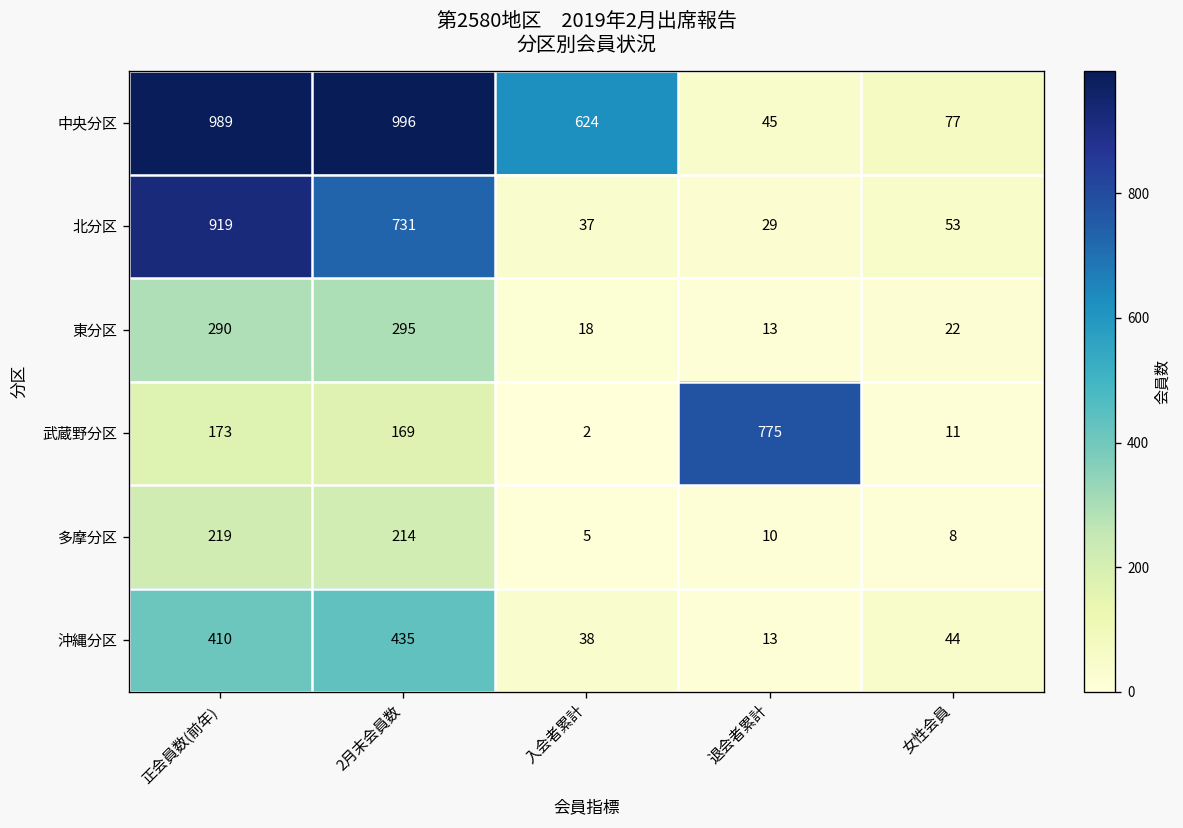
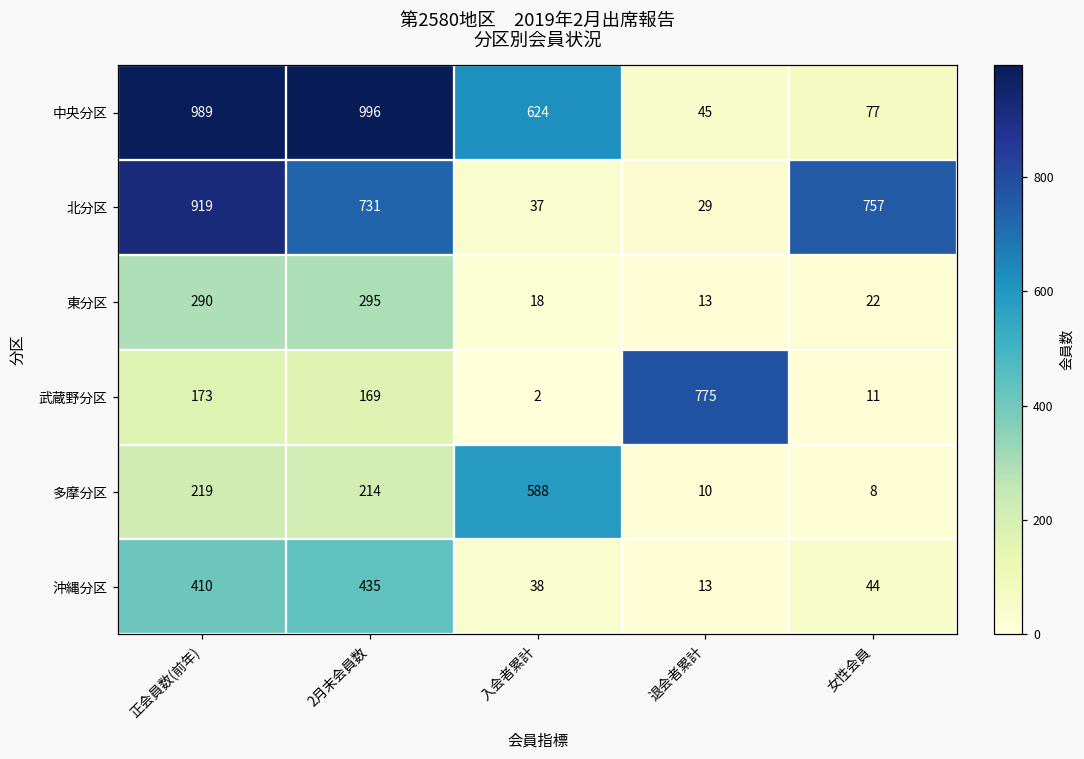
  {
    "中央分区": {
      "正会員数(前年)": 989,
      "2月末会員数": 996,
      "入会者累計": 624,
      "退会者累計": 45,
      "女性会員": 77
    },
    "北分区": {
      "正会員数(前年)": 919,
      "2月末会員数": 731,
      "入会者累計": 37,
      "退会者累計": 29,
-     "女性会員": 53
+     "女性会員": 757
    },
    "東分区": {
      "正会員数(前年)": 290,
      "2月末会員数": 295,
      "入会者累計": 18,
      "退会者累計": 13,
      "女性会員": 22
    },
    "武蔵野分区": {
      "正会員数(前年)": 173,
      "2月末会員数": 169,
      "入会者累計": 2,
      "退会者累計": 775,
      "女性会員": 11
    },
    "多摩分区": {
      "正会員数(前年)": 219,
      "2月末会員数": 214,
-     "入会者累計": 5,
+     "入会者累計": 588,
      "退会者累計": 10,
      "女性会員": 8
    },
    "沖縄分区": {
      "正会員数(前年)": 410,
      "2月末会員数": 435,
      "入会者累計": 38,
      "退会者累計": 13,
      "女性会員": 44
    }
  }
